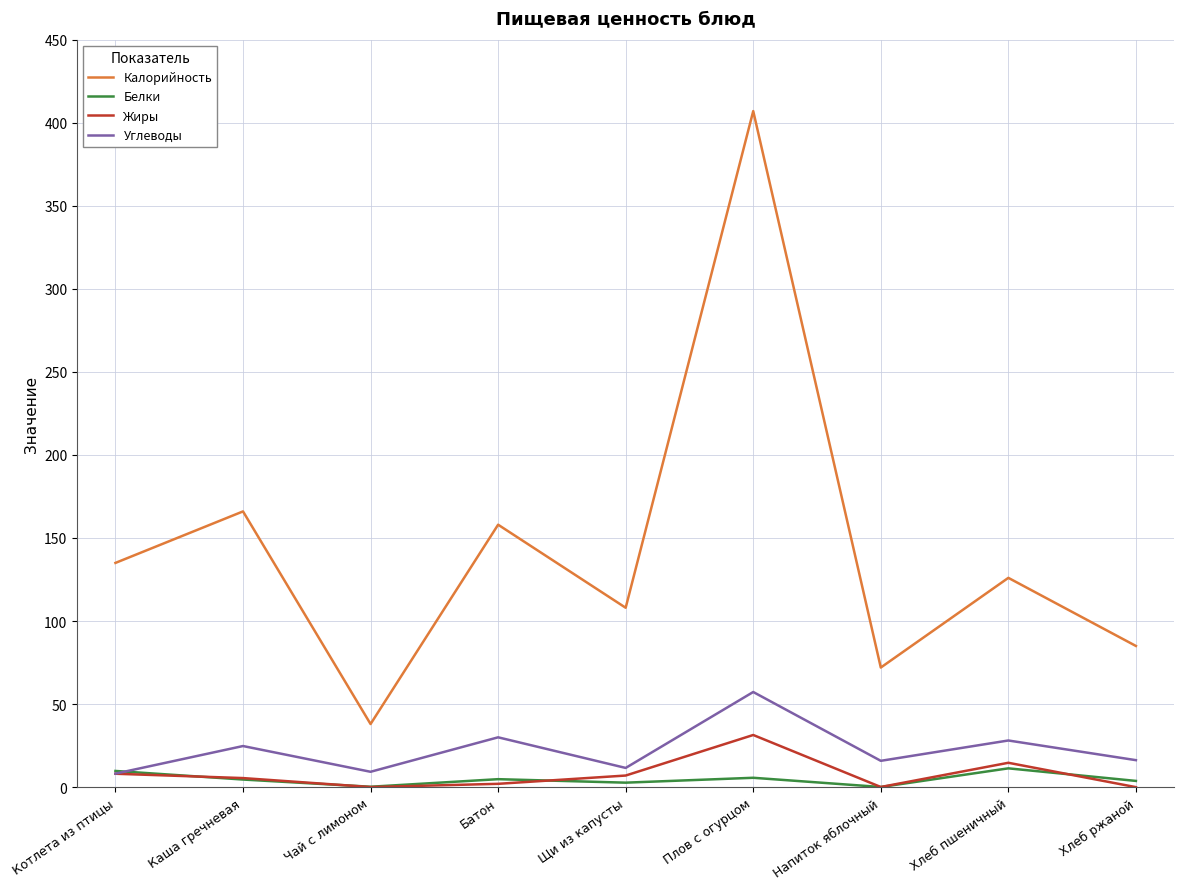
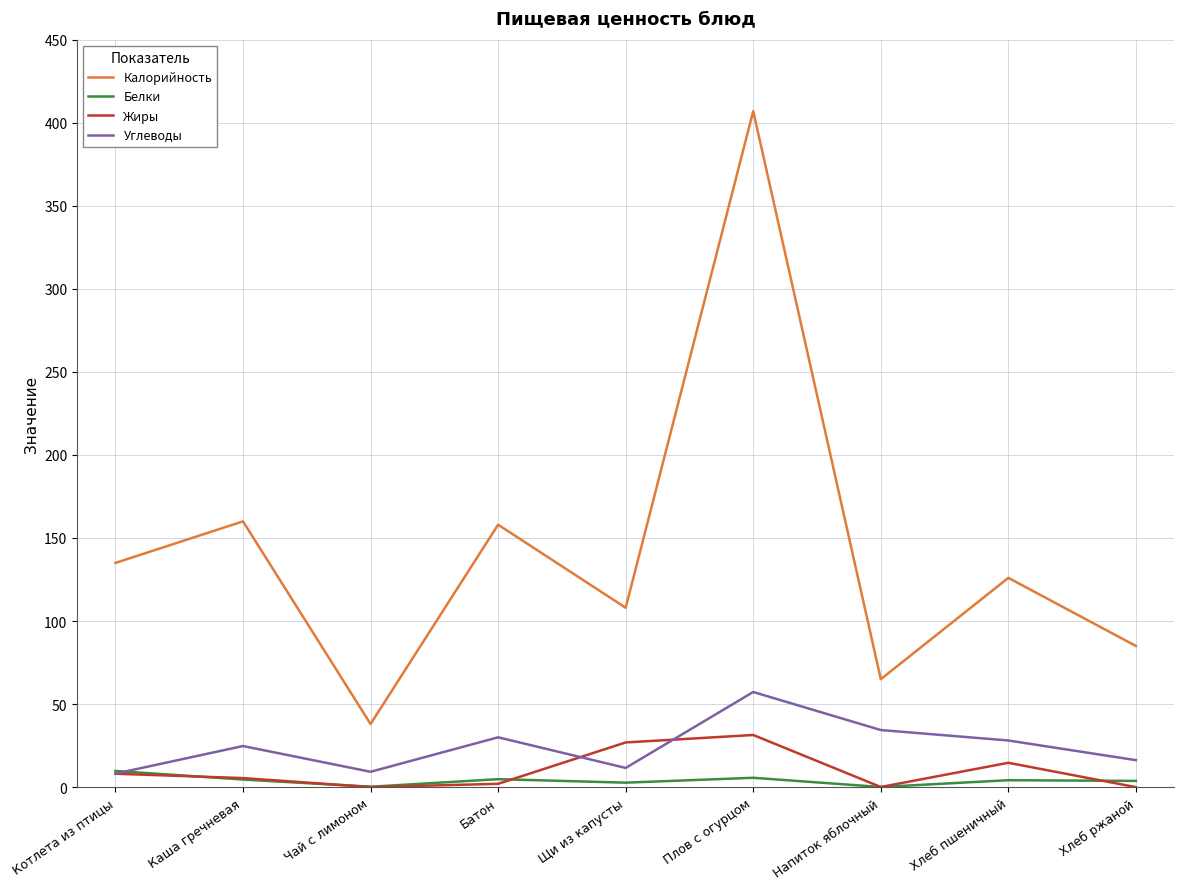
  {
    "Калорийность": {
      "Котлета из птицы": 135,
-     "Каша гречневая": 166,
+     "Каша гречневая": 160,
      "Чай с лимоном": 38,
      "Батон": 158,
      "Щи из капусты": 108,
      "Плов с огурцом": 407,
-     "Напиток яблочный": 72,
+     "Напиток яблочный": 65,
      "Хлеб пшеничный": 126,
      "Хлеб ржаной": 85
    },
    "Белки": {
      "Котлета из птицы": 10,
      "Батон": 5,
      "Щи из капусты": 3,
      "Плов с огурцом": 6,
-     "Хлеб пшеничный": 11,
+     "Хлеб пшеничный": 4,
      "Хлеб ржаной": 4
    },
    "Жиры": {
      "Батон": 2,
-     "Щи из капусты": 7,
+     "Щи из капусты": 27,
      "Плов с огурцом": 31,
      "Хлеб пшеничный": 15,
      "Хлеб ржаной": 0
    },
    "Углеводы": {
      "Каша гречневая": 25,
      "Чай с лимоном": 9,
      "Батон": 30,
      "Щи из капусты": 12,
      "Плов с огурцом": 57,
-     "Напиток яблочный": 16,
+     "Напиток яблочный": 34,
      "Хлеб пшеничный": 28,
      "Хлеб ржаной": 16
    }
  }
